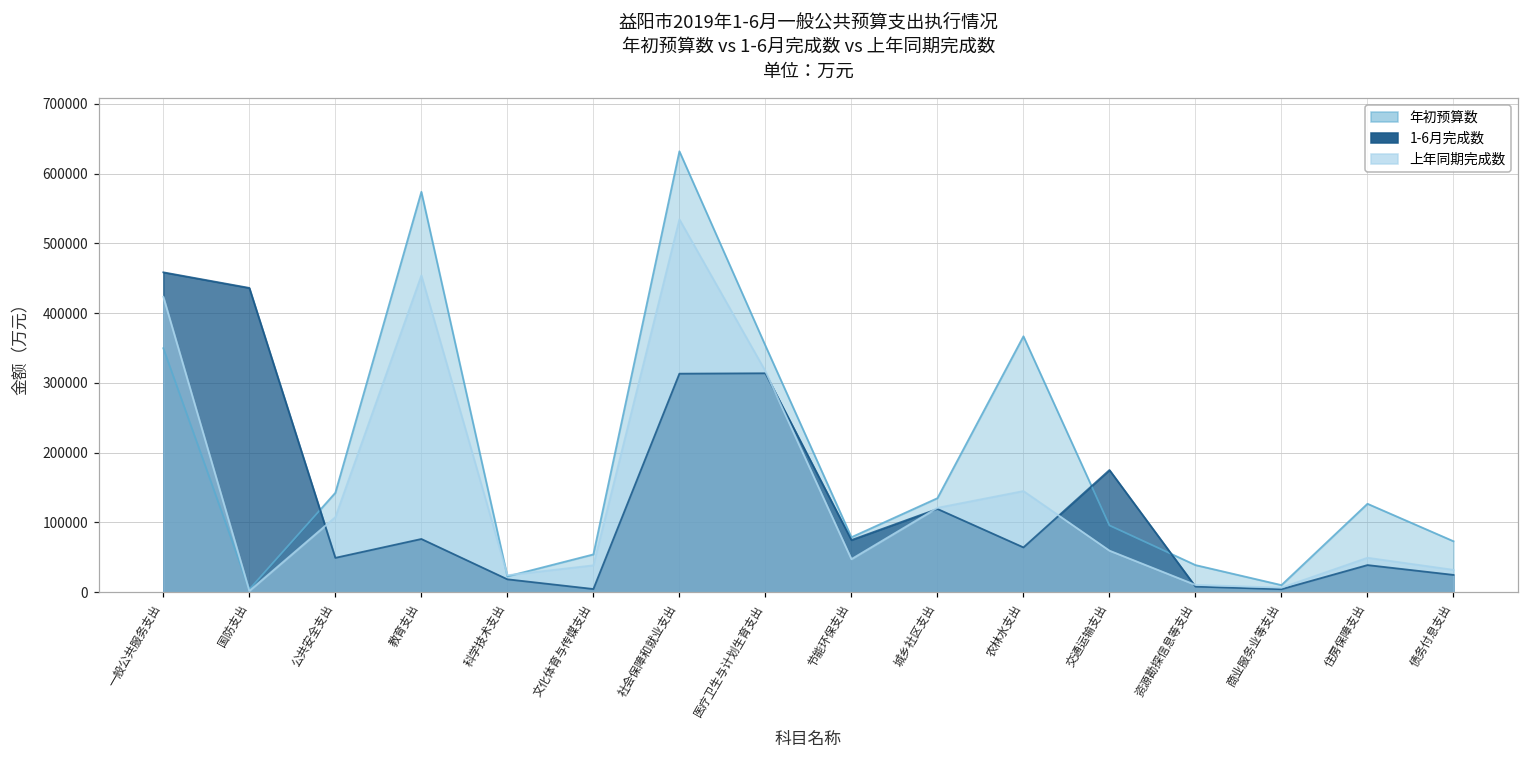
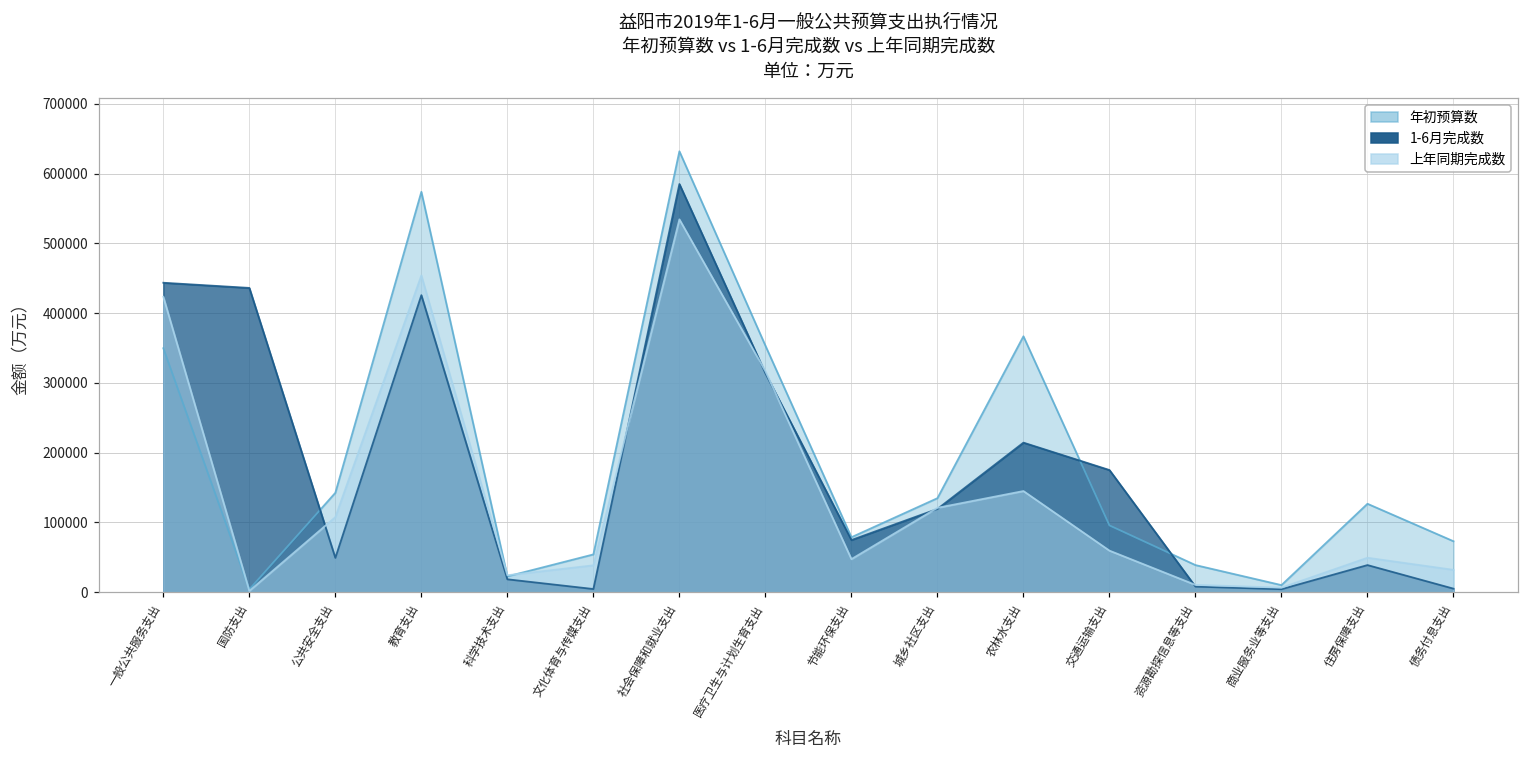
  {
    "1-6月完成数": {
-     "一般公共服务支出": 460000,
+     "一般公共服务支出": 440000,
      "国防支出": 440000,
      "公共安全支出": 50000,
-     "教育支出": 80000,
+     "教育支出": 430000,
      "科学技术支出": 20000,
      "文化体育与传媒支出": 0,
-     "社会保障和就业支出": 310000,
-     "农林水支出": 60000,
+     "社会保障和就业支出": 590000,
+     "农林水支出": 210000,
      "交通运输支出": 180000,
      "住房保障支出": 40000,
-     "债务付息支出": 20000
+     "债务付息支出": 0
    }
  }
